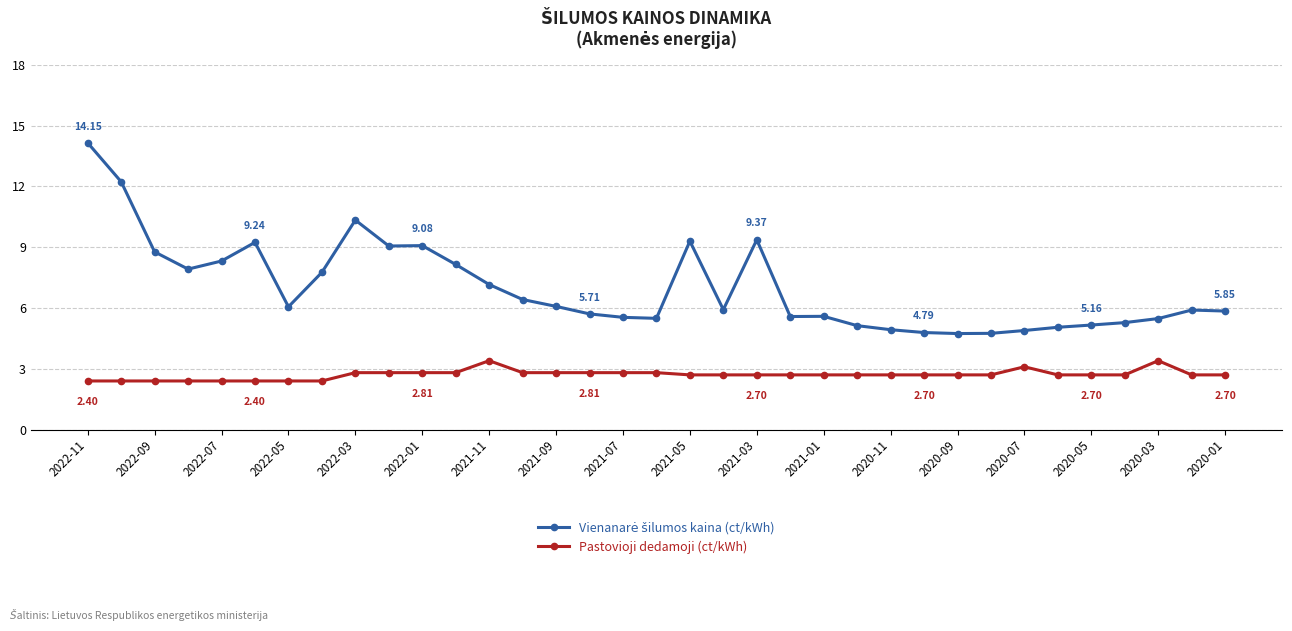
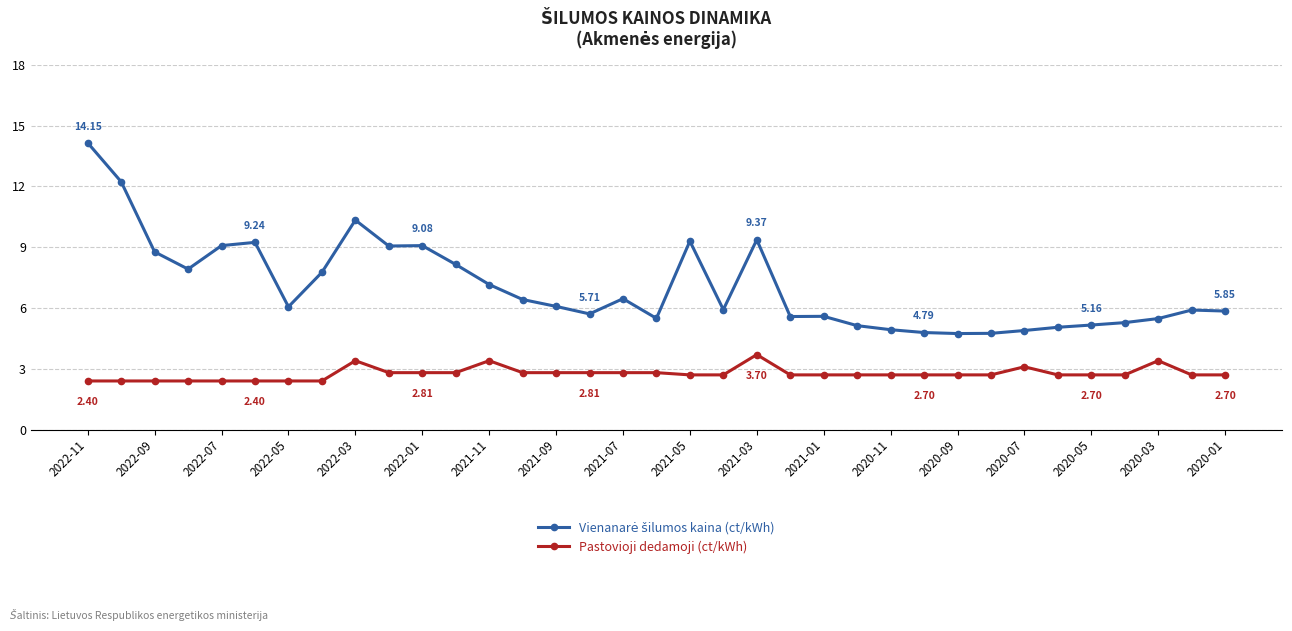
  {
    "Vienanarė šilumos kaina (ct/kWh)": {
      "2022-09": 8.8,
-     "2022-07": 8.3,
+     "2022-07": 9.1,
      "2022-05": 6.1,
      "2022-03": 10.3,
      "2021-11": 7.2,
      "2021-09": 6.1,
-     "2021-07": 5.5,
+     "2021-07": 6.5,
      "2021-05": 9.3,
      "2021-01": 5.6,
      "2020-11": 4.9,
      "2020-09": 4.7,
      "2020-07": 4.9,
      "2020-03": 5.5
    },
    "Pastovioji dedamoji (ct/kWh)": {
      "2022-11": 2.40,
-     "2022-03": 2.8,
+     "2022-03": 3.4,
      "2022-01": 2.81,
-     "2021-03": 2.70,
+     "2021-03": 3.70,
      "2020-05": 2.70,
      "2020-01": 2.70
    }
  }
